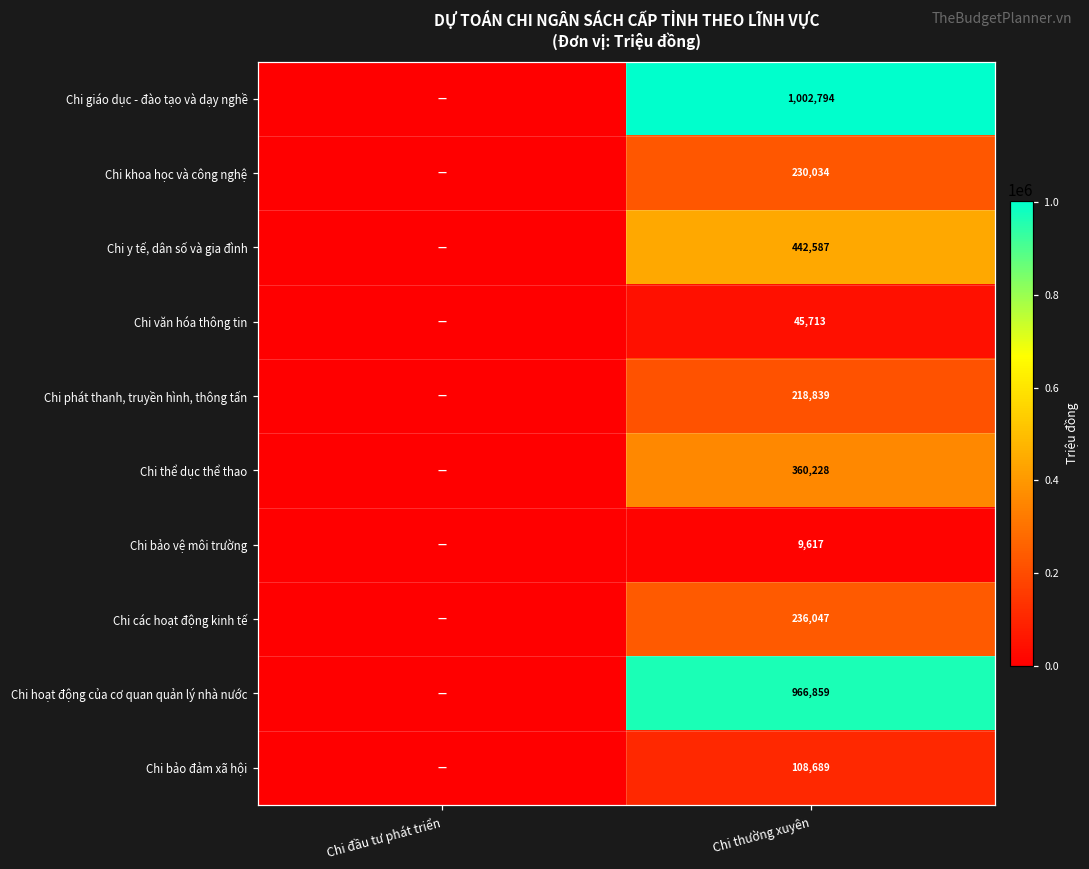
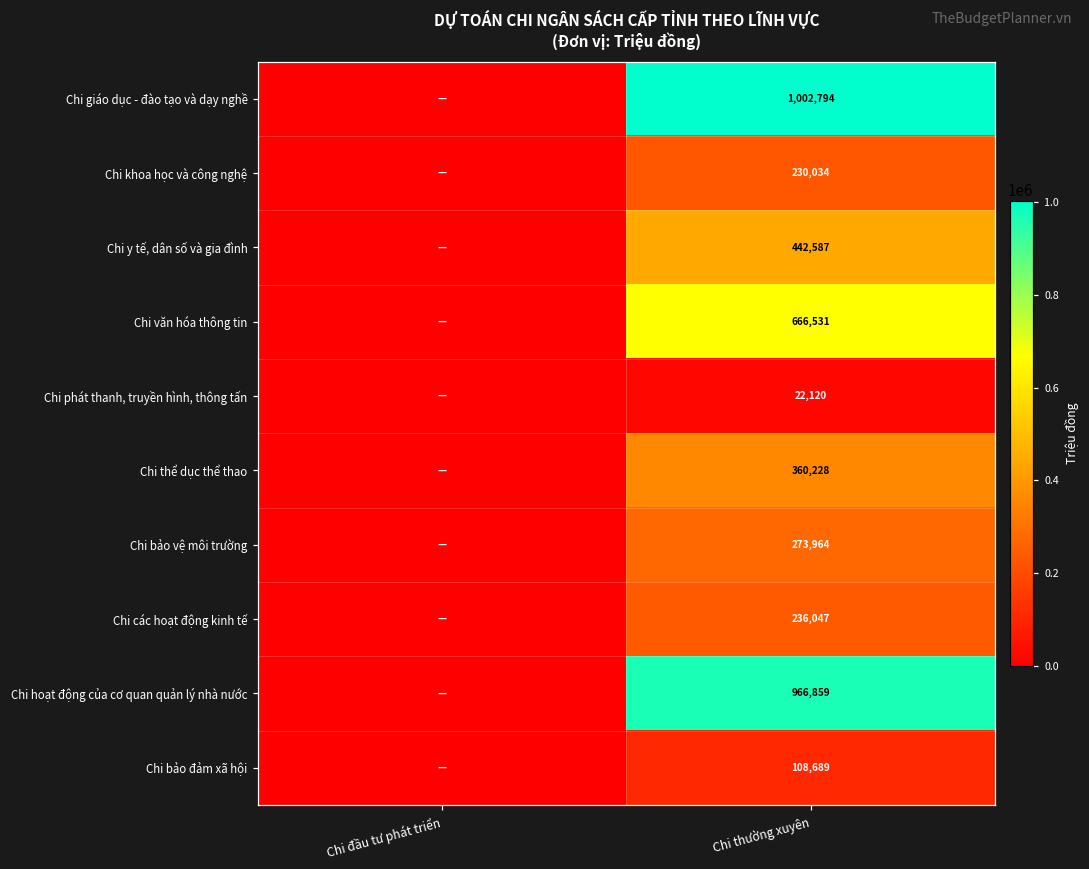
  {
    "Chi giáo dục - đào tạo và dạy nghề": {
      "Chi thường xuyên": "1,002,794"
    },
    "Chi khoa học và công nghệ": {
      "Chi thường xuyên": "230,034"
    },
    "Chi y tế, dân số và gia đình": {
      "Chi thường xuyên": "442,587"
    },
    "Chi văn hóa thông tin": {
-     "Chi thường xuyên": "45,713"
+     "Chi thường xuyên": "666,531"
    },
    "Chi phát thanh, truyền hình, thông tấn": {
-     "Chi thường xuyên": "218,839"
+     "Chi thường xuyên": "22,120"
    },
    "Chi thể dục thể thao": {
      "Chi thường xuyên": "360,228"
    },
    "Chi bảo vệ môi trường": {
-     "Chi thường xuyên": "9,617"
+     "Chi thường xuyên": "273,964"
    },
    "Chi các hoạt động kinh tế": {
      "Chi thường xuyên": "236,047"
    },
    "Chi hoạt động của cơ quan quản lý nhà nước": {
      "Chi thường xuyên": "966,859"
    },
    "Chi bảo đảm xã hội": {
      "Chi thường xuyên": "108,689"
    }
  }
